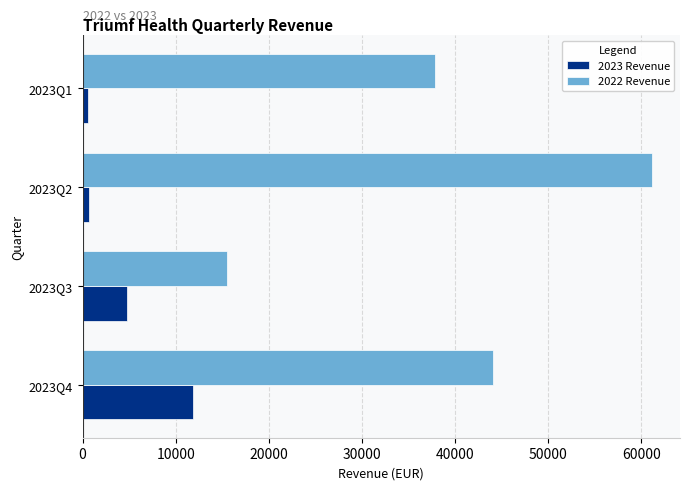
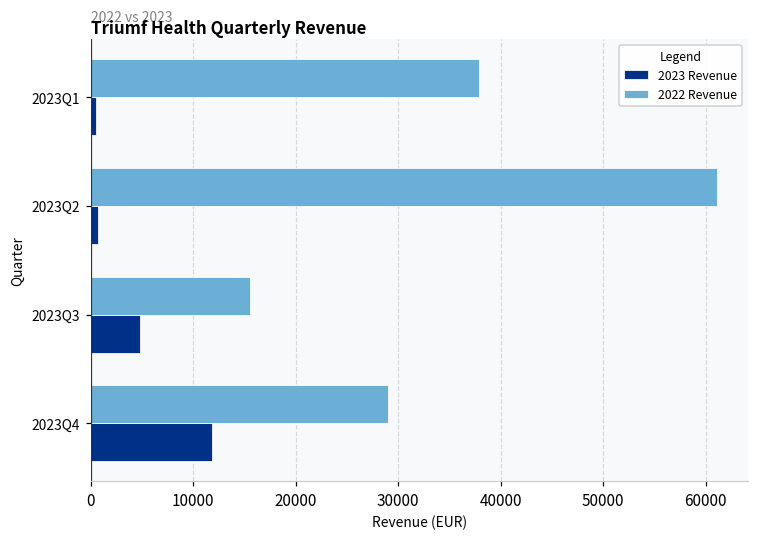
  {
    "2023 Revenue": {
      "2023Q1": 1000,
      "2023Q2": 1000,
      "2023Q3": 5000,
      "2023Q4": 12000
    },
    "2022 Revenue": {
      "2023Q1": 38000,
      "2023Q2": 61000,
      "2023Q3": 16000,
-     "2023Q4": 44000
+     "2023Q4": 29000
    }
  }
